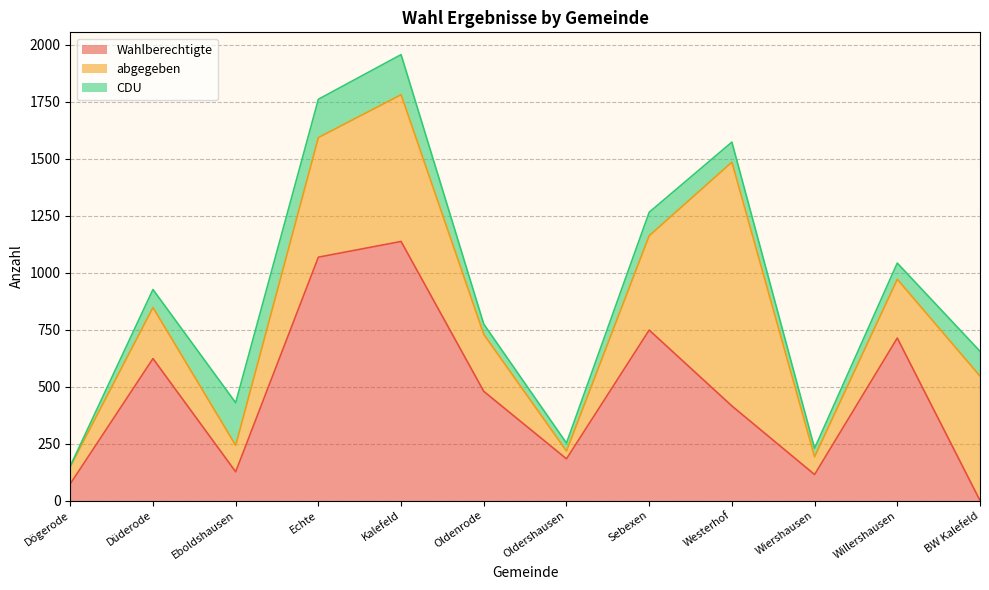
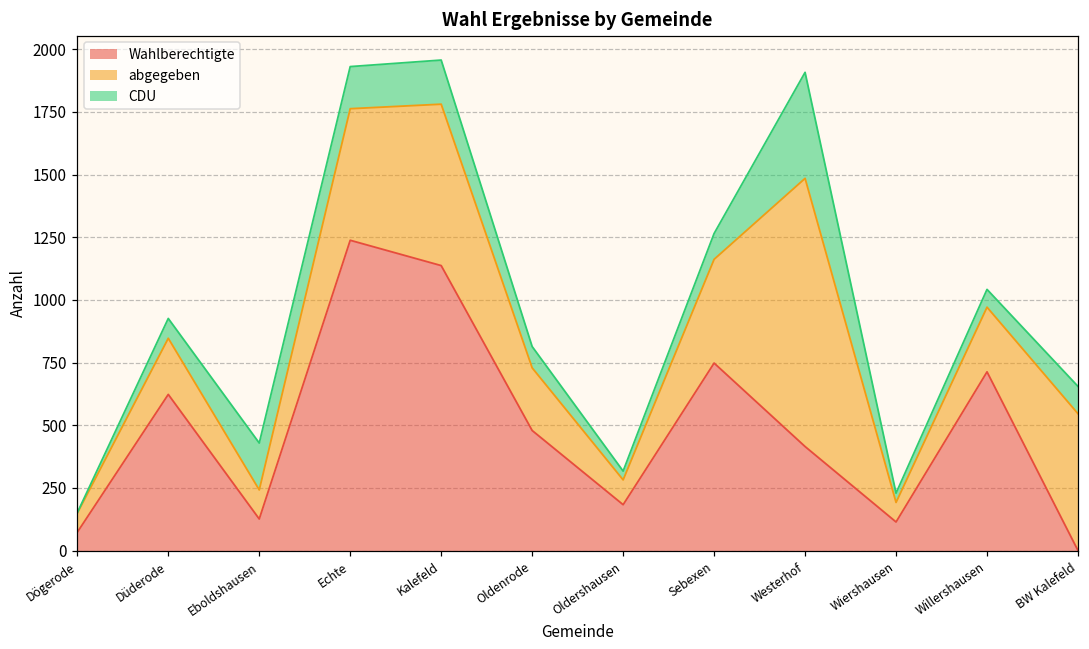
  {
    "Wahlberechtigte": {
      "Dögerode": 70,
      "Düderode": 620,
      "Eboldshausen": 130,
-     "Echte": 1070,
+     "Echte": 1240,
      "Kalefeld": 1140,
      "Oldenrode": 480,
      "Oldershausen": 180,
      "Sebexen": 750,
      "Westerhof": 420,
      "Wiershausen": 110,
      "Willershausen": 710,
      "BW Kalefeld": 0
    },
    "abgegeben": {
      "Düderode": 220,
      "Eboldshausen": 120,
      "Echte": 530,
      "Kalefeld": 640,
      "Oldenrode": 250,
-     "Oldershausen": 30,
+     "Oldershausen": 100,
      "Sebexen": 410,
      "Westerhof": 1070,
      "Wiershausen": 80,
      "Willershausen": 260,
      "BW Kalefeld": 550
    },
    "CDU": {
      "Düderode": 80,
      "Eboldshausen": 190,
      "Echte": 170,
      "Kalefeld": 180,
-     "Oldenrode": 50,
+     "Oldenrode": 90,
      "Oldershausen": 40,
      "Sebexen": 100,
-     "Westerhof": 90,
+     "Westerhof": 420,
      "Wiershausen": 40,
      "Willershausen": 70,
      "BW Kalefeld": 110
    }
  }
